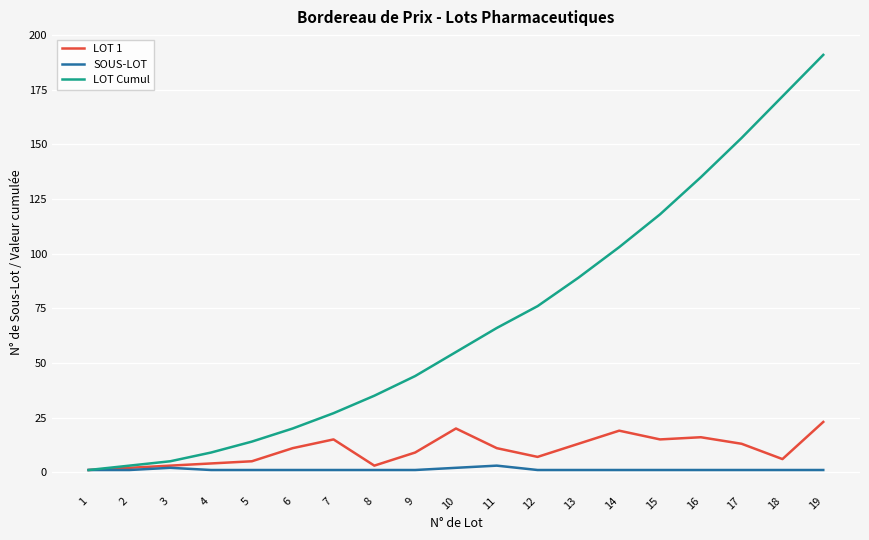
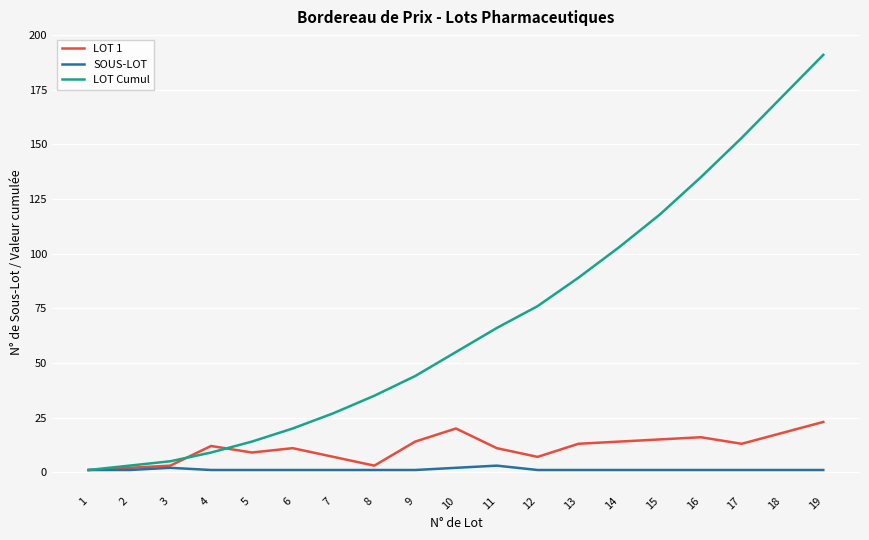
  {
    "LOT 1": {
-     "4": 4,
-     "5": 5,
+     "4": 12,
+     "5": 9,
      "6": 11,
-     "7": 15,
+     "7": 7,
      "8": 3,
-     "9": 9,
+     "9": 14,
      "10": 20,
      "11": 11,
      "12": 7,
      "13": 13,
-     "14": 19,
+     "14": 14,
      "15": 15,
      "16": 16,
      "17": 13,
-     "18": 6,
+     "18": 18,
      "19": 23
    }
  }
